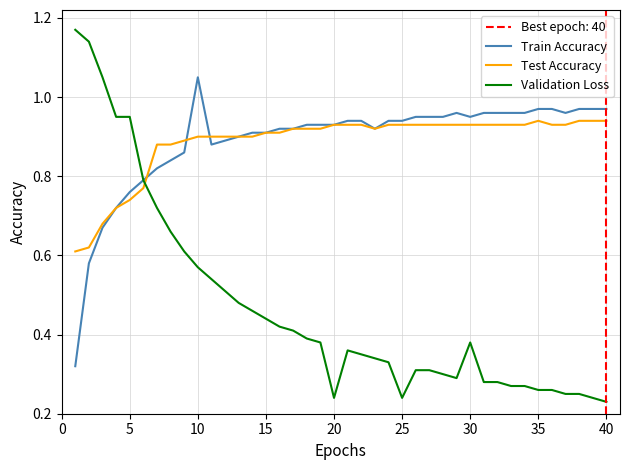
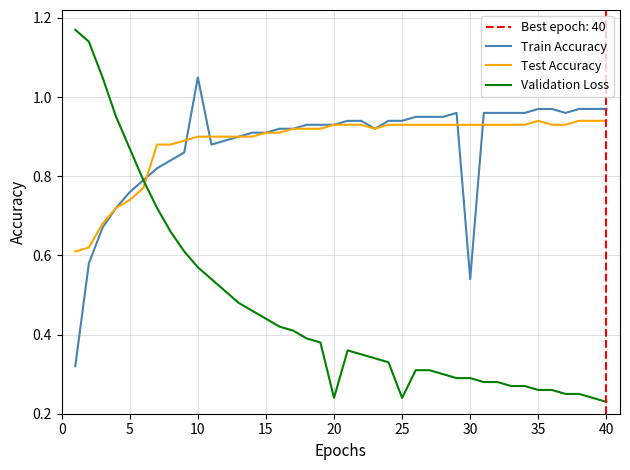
  {
    "Train Accuracy": {
      "5": 0.76,
      "10": 1.05,
      "25": 0.94,
-     "30": 0.95,
+     "30": 0.54,
      "35": 0.97,
      "40": 0.97
    },
    "Test Accuracy": {
      "5": 0.74,
      "10": 0.90,
      "25": 0.93,
      "30": 0.93,
      "35": 0.94,
      "40": 0.94
    },
    "Validation Loss": {
-     "5": 0.95,
+     "5": 0.87,
      "10": 0.57,
      "15": 0.44,
      "20": 0.24,
      "25": 0.24,
-     "30": 0.38,
+     "30": 0.29,
      "35": 0.26,
      "40": 0.23
    }
  }
